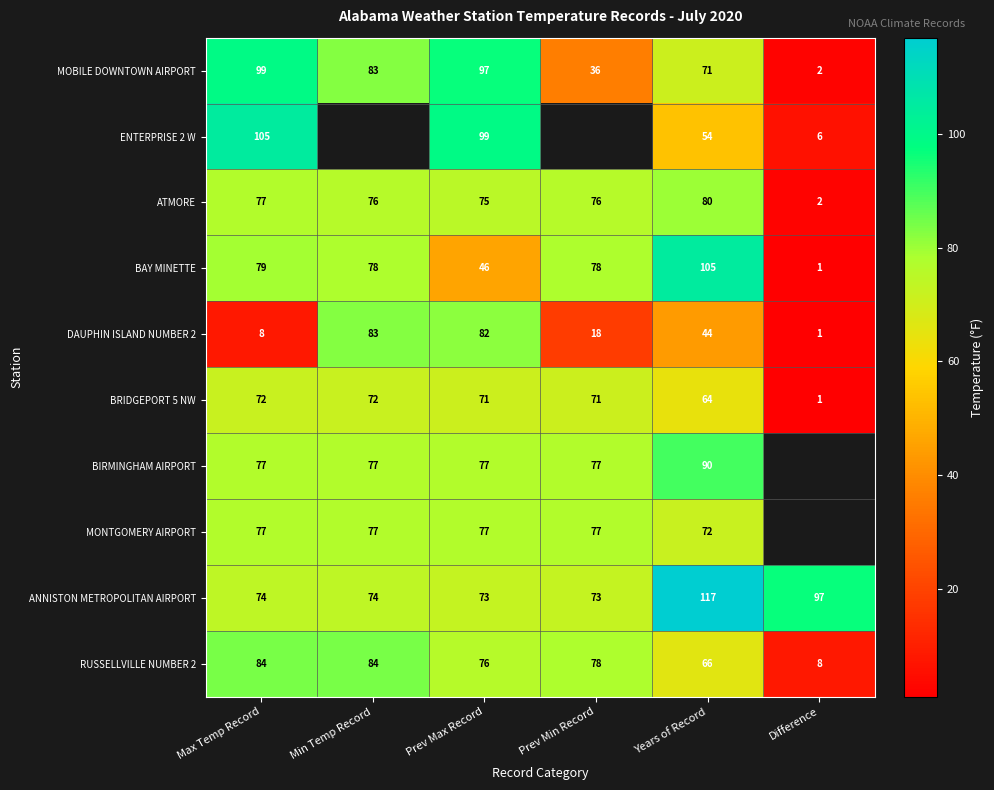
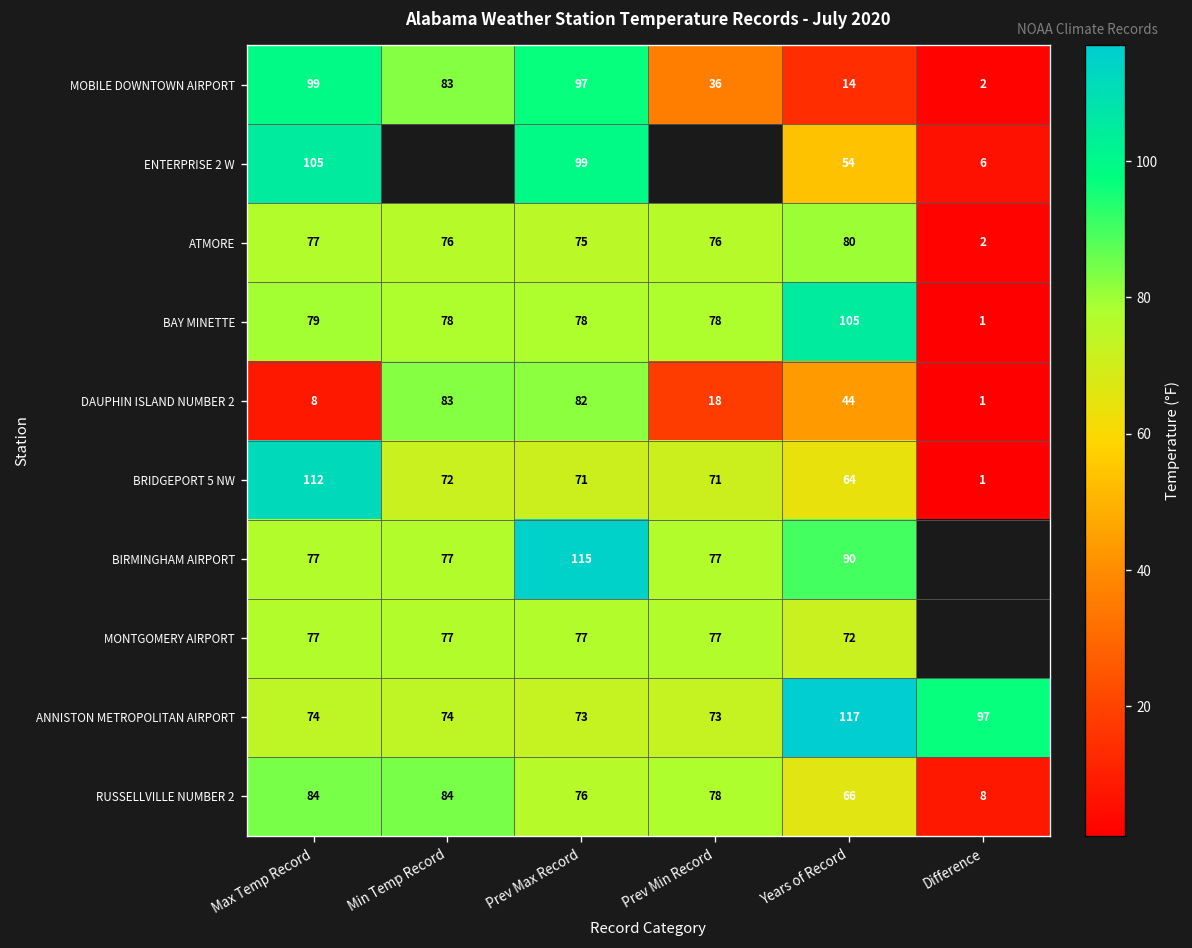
  {
    "MOBILE DOWNTOWN AIRPORT": {
      "Max Temp Record": 99,
      "Min Temp Record": 83,
      "Prev Max Record": 97,
      "Prev Min Record": 36,
-     "Years of Record": 71,
+     "Years of Record": 14,
      "Difference": 2
    },
    "ENTERPRISE 2 W": {
      "Max Temp Record": 105,
      "Prev Max Record": 99,
      "Years of Record": 54,
      "Difference": 6
    },
    "ATMORE": {
      "Max Temp Record": 77,
      "Min Temp Record": 76,
      "Prev Max Record": 75,
      "Prev Min Record": 76,
      "Years of Record": 80,
      "Difference": 2
    },
    "BAY MINETTE": {
      "Max Temp Record": 79,
      "Min Temp Record": 78,
-     "Prev Max Record": 46,
+     "Prev Max Record": 78,
      "Prev Min Record": 78,
      "Years of Record": 105,
      "Difference": 1
    },
    "DAUPHIN ISLAND NUMBER 2": {
      "Max Temp Record": 8,
      "Min Temp Record": 83,
      "Prev Max Record": 82,
      "Prev Min Record": 18,
      "Years of Record": 44,
      "Difference": 1
    },
    "BRIDGEPORT 5 NW": {
-     "Max Temp Record": 72,
+     "Max Temp Record": 112,
      "Min Temp Record": 72,
      "Prev Max Record": 71,
      "Prev Min Record": 71,
      "Years of Record": 64,
      "Difference": 1
    },
    "BIRMINGHAM AIRPORT": {
      "Max Temp Record": 77,
      "Min Temp Record": 77,
-     "Prev Max Record": 77,
+     "Prev Max Record": 115,
      "Prev Min Record": 77,
      "Years of Record": 90
    },
    "MONTGOMERY AIRPORT": {
      "Max Temp Record": 77,
      "Min Temp Record": 77,
      "Prev Max Record": 77,
      "Prev Min Record": 77,
      "Years of Record": 72
    },
    "ANNISTON METROPOLITAN AIRPORT": {
      "Max Temp Record": 74,
      "Min Temp Record": 74,
      "Prev Max Record": 73,
      "Prev Min Record": 73,
      "Years of Record": 117,
      "Difference": 97
    },
    "RUSSELLVILLE NUMBER 2": {
      "Max Temp Record": 84,
      "Min Temp Record": 84,
      "Prev Max Record": 76,
      "Prev Min Record": 78,
      "Years of Record": 66,
      "Difference": 8
    }
  }
